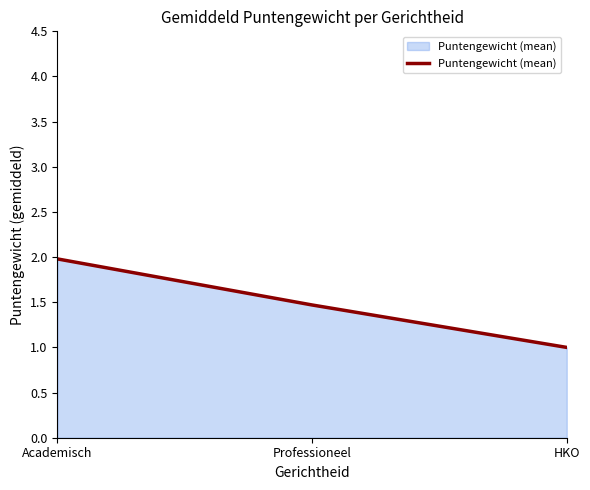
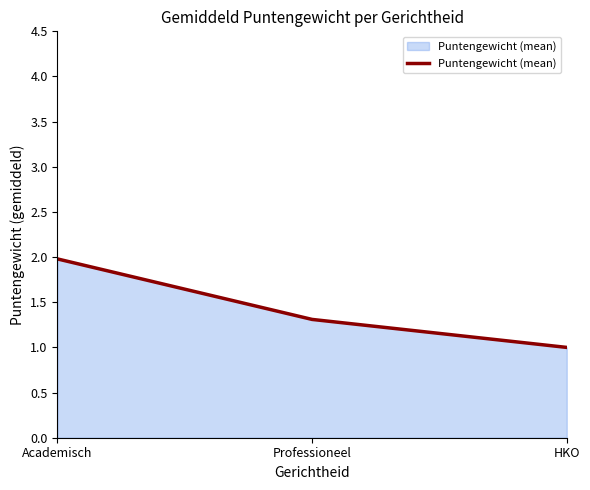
  {
    "Academisch": 2.0,
-   "Professioneel": 1.5,
+   "Professioneel": 1.3,
    "HKO": 1.0
  }
